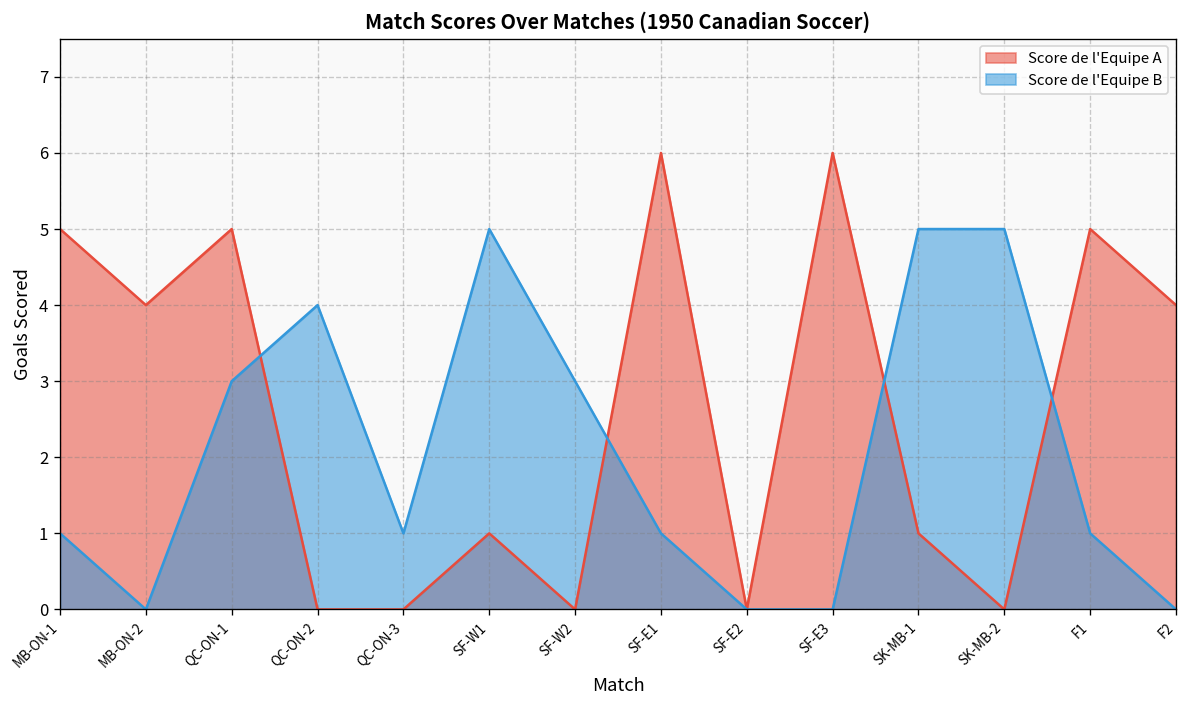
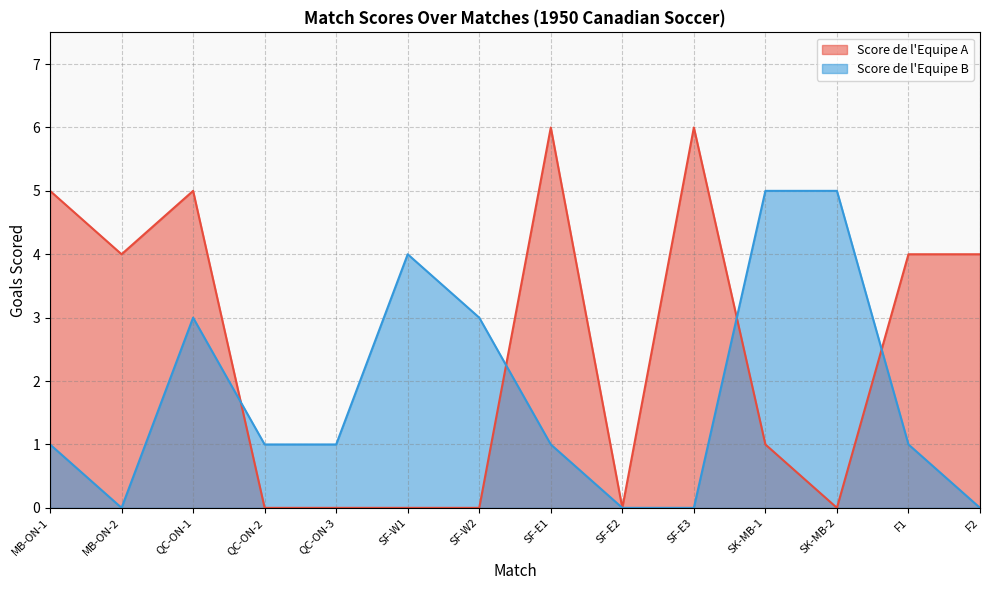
  {
    "Score de l'Equipe A": {
      "MB-ON-1": 5,
      "MB-ON-2": 4,
      "QC-ON-1": 5,
      "QC-ON-2": 0,
      "QC-ON-3": 0,
-     "SF-W1": 1,
+     "SF-W1": 0,
      "SF-W2": 0,
      "SF-E1": 6,
      "SF-E3": 6,
      "SK-MB-1": 1,
      "SK-MB-2": 0,
-     "F1": 5,
+     "F1": 4,
      "F2": 4
    },
    "Score de l'Equipe B": {
      "MB-ON-1": 1,
      "MB-ON-2": 0,
      "QC-ON-1": 3,
-     "QC-ON-2": 4,
+     "QC-ON-2": 1,
      "QC-ON-3": 1,
-     "SF-W1": 5,
+     "SF-W1": 4,
      "SF-W2": 3,
      "SF-E1": 1,
      "SF-E3": 0,
      "SK-MB-1": 5,
      "SK-MB-2": 5,
      "F1": 1,
      "F2": 0
    }
  }
